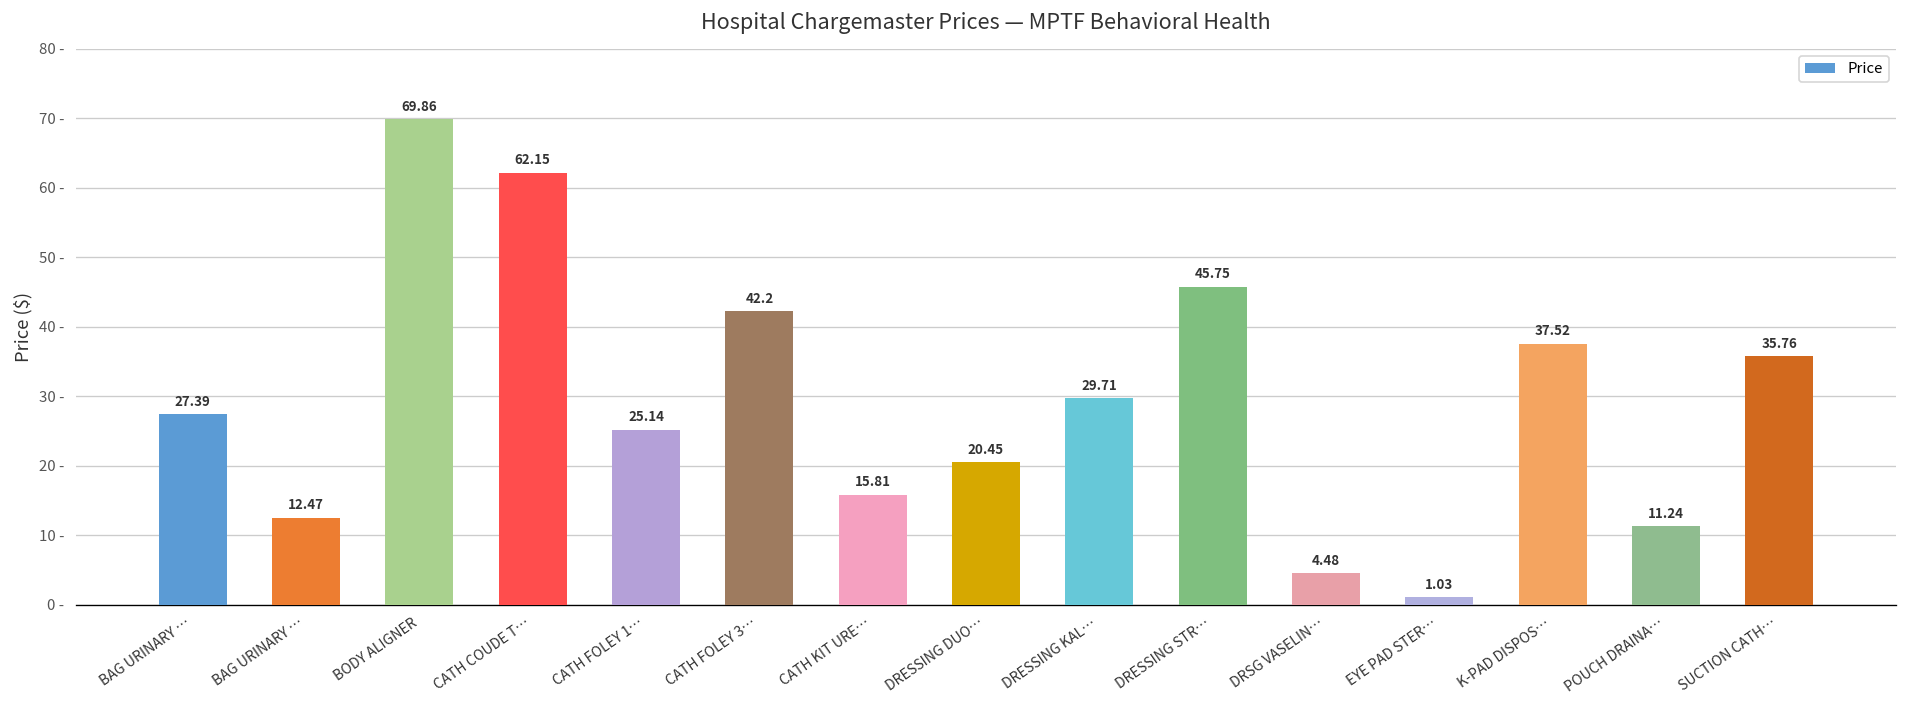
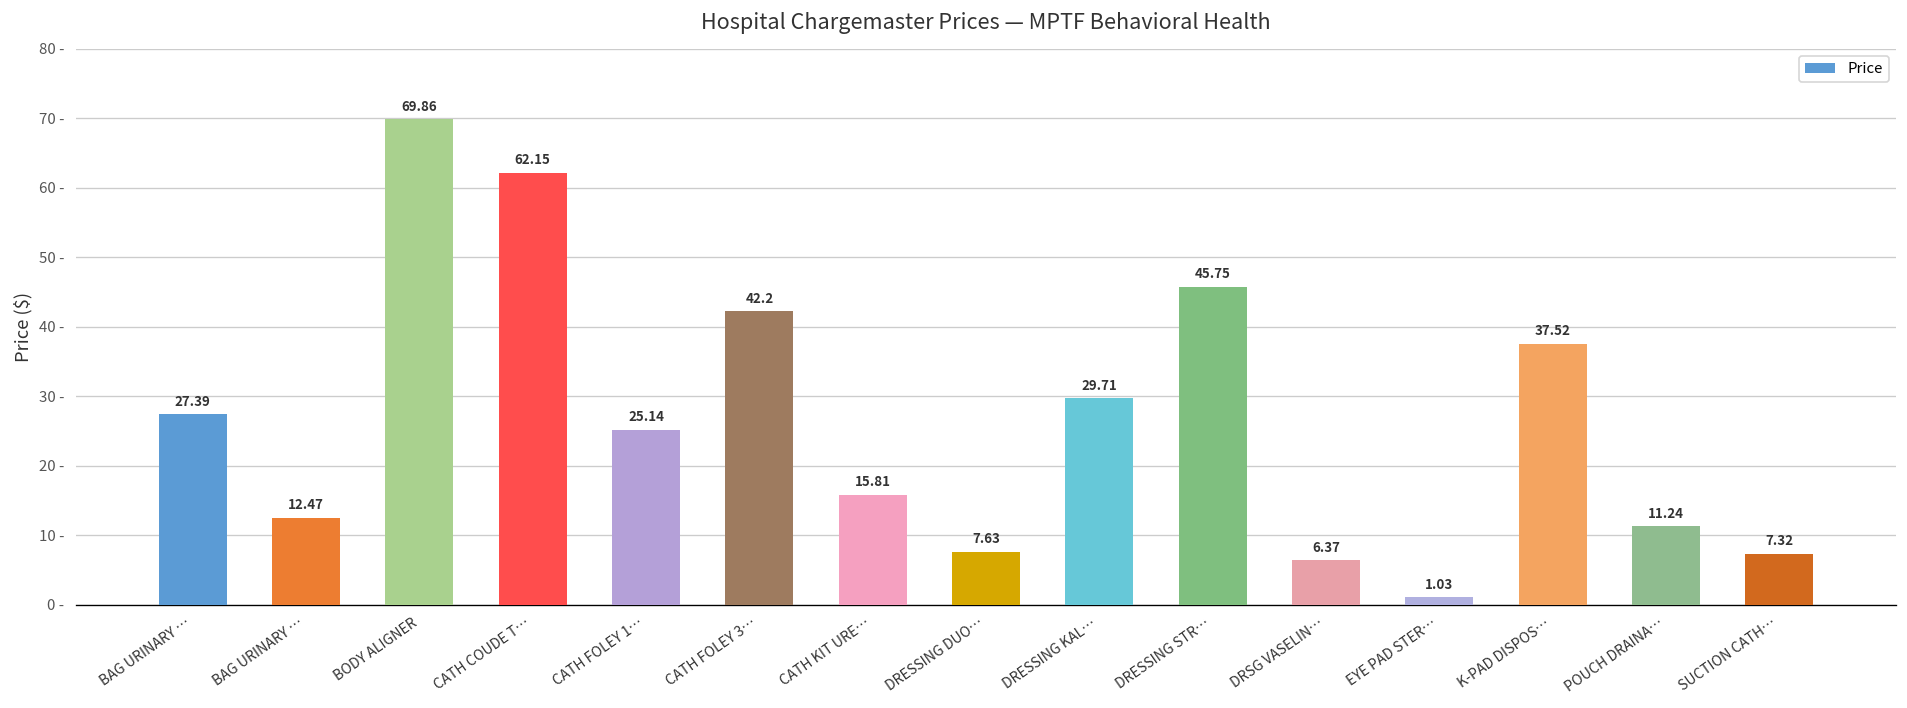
  {
    "BODY ALIGNER": 69.86,
    "CATH COUDE T…": 62.15,
    "CATH FOLEY 1…": 25.14,
    "CATH FOLEY 3…": 42.2,
    "CATH KIT URE…": 15.81,
-   "DRESSING DUO…": 20.45,
+   "DRESSING DUO…": 7.63,
    "DRESSING KAL…": 29.71,
    "DRESSING STR…": 45.75,
-   "DRSG VASELIN…": 4.48,
+   "DRSG VASELIN…": 6.37,
    "EYE PAD STER…": 1.03,
    "K-PAD DISPOS…": 37.52,
    "POUCH DRAINA…": 11.24,
-   "SUCTION CATH…": 35.76
+   "SUCTION CATH…": 7.32
  }
